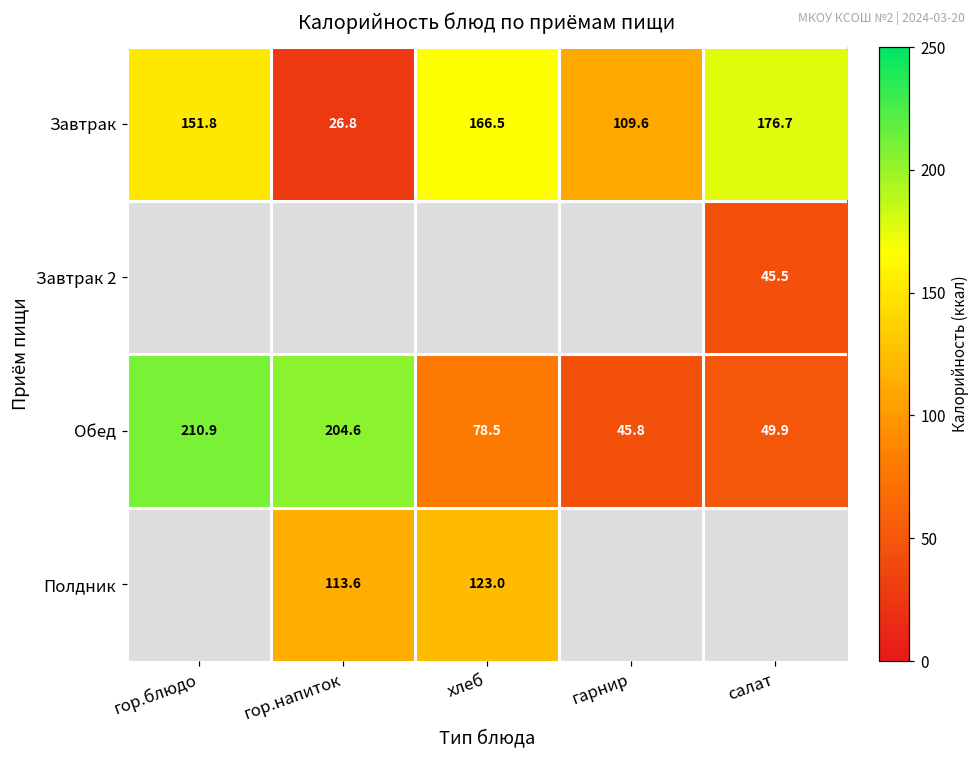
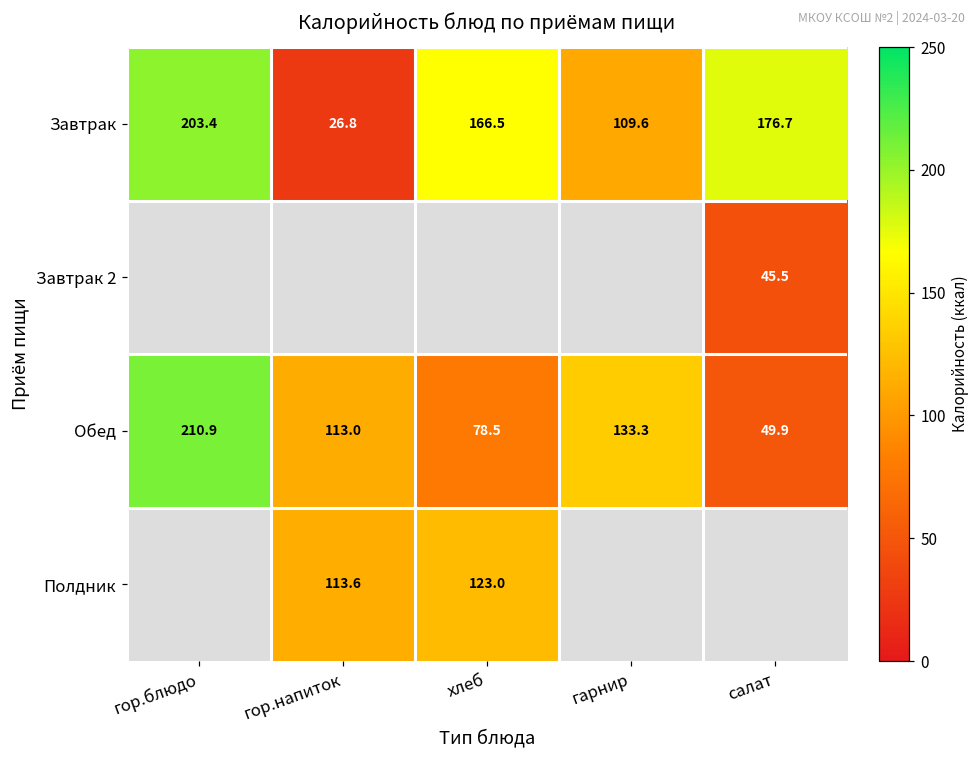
  {
    "Завтрак": {
-     "гор.блюдо": 151.8,
+     "гор.блюдо": 203.4,
      "гор.напиток": 26.8,
      "хлеб": 166.5,
      "гарнир": 109.6,
      "салат": 176.7
    },
    "Завтрак 2": {
      "салат": 45.5
    },
    "Обед": {
      "гор.блюдо": 210.9,
-     "гор.напиток": 204.6,
+     "гор.напиток": 113.0,
      "хлеб": 78.5,
-     "гарнир": 45.8,
+     "гарнир": 133.3,
      "салат": 49.9
    },
    "Полдник": {
      "гор.напиток": 113.6,
      "хлеб": 123.0
    }
  }
